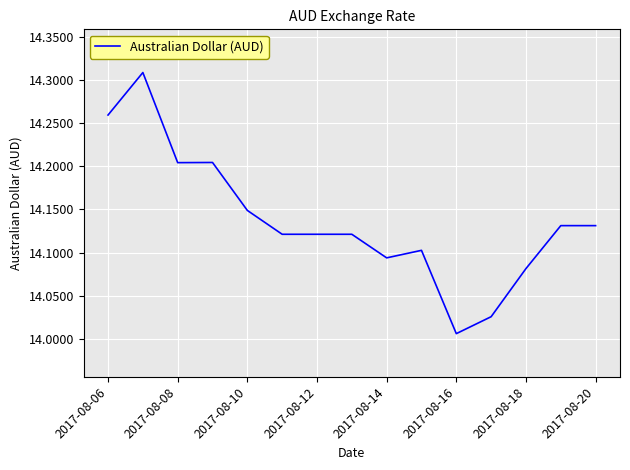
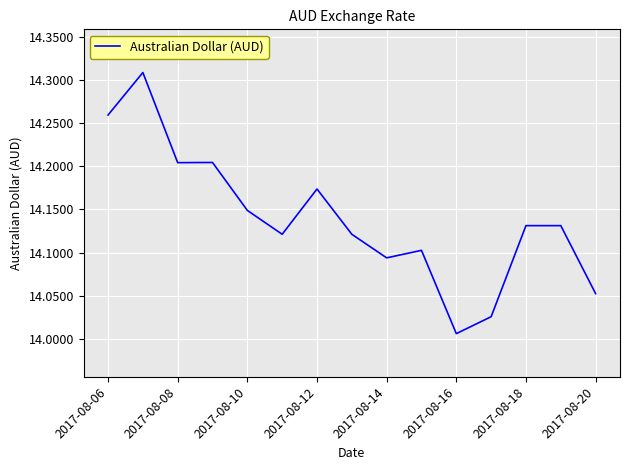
  {
    "2017-08-06": 14.26,
    "2017-08-08": 14.20,
    "2017-08-10": 14.15,
-   "2017-08-12": 14.12,
+   "2017-08-12": 14.17,
    "2017-08-14": 14.09,
    "2017-08-16": 14.01,
-   "2017-08-18": 14.08,
-   "2017-08-20": 14.13
+   "2017-08-18": 14.13,
+   "2017-08-20": 14.05
  }
